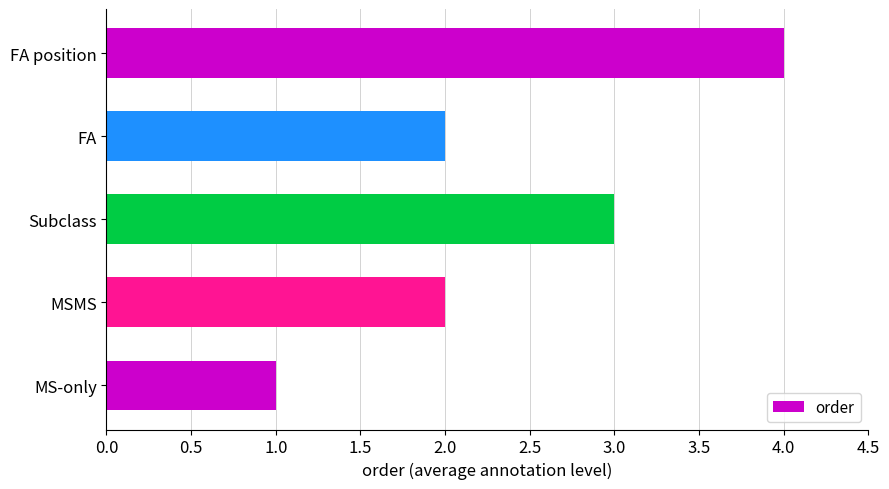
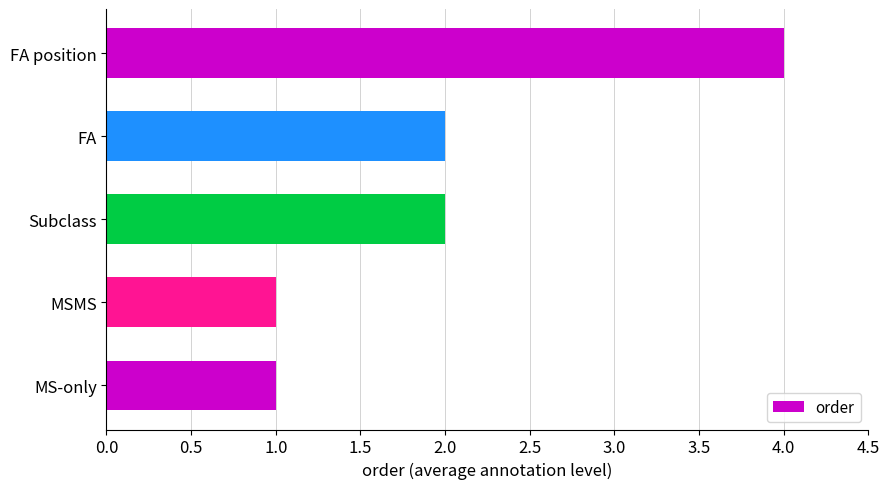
  {
    "FA position": 4,
    "FA": 2,
-   "Subclass": 3,
-   "MSMS": 2,
+   "Subclass": 2,
+   "MSMS": 1,
    "MS-only": 1
  }
